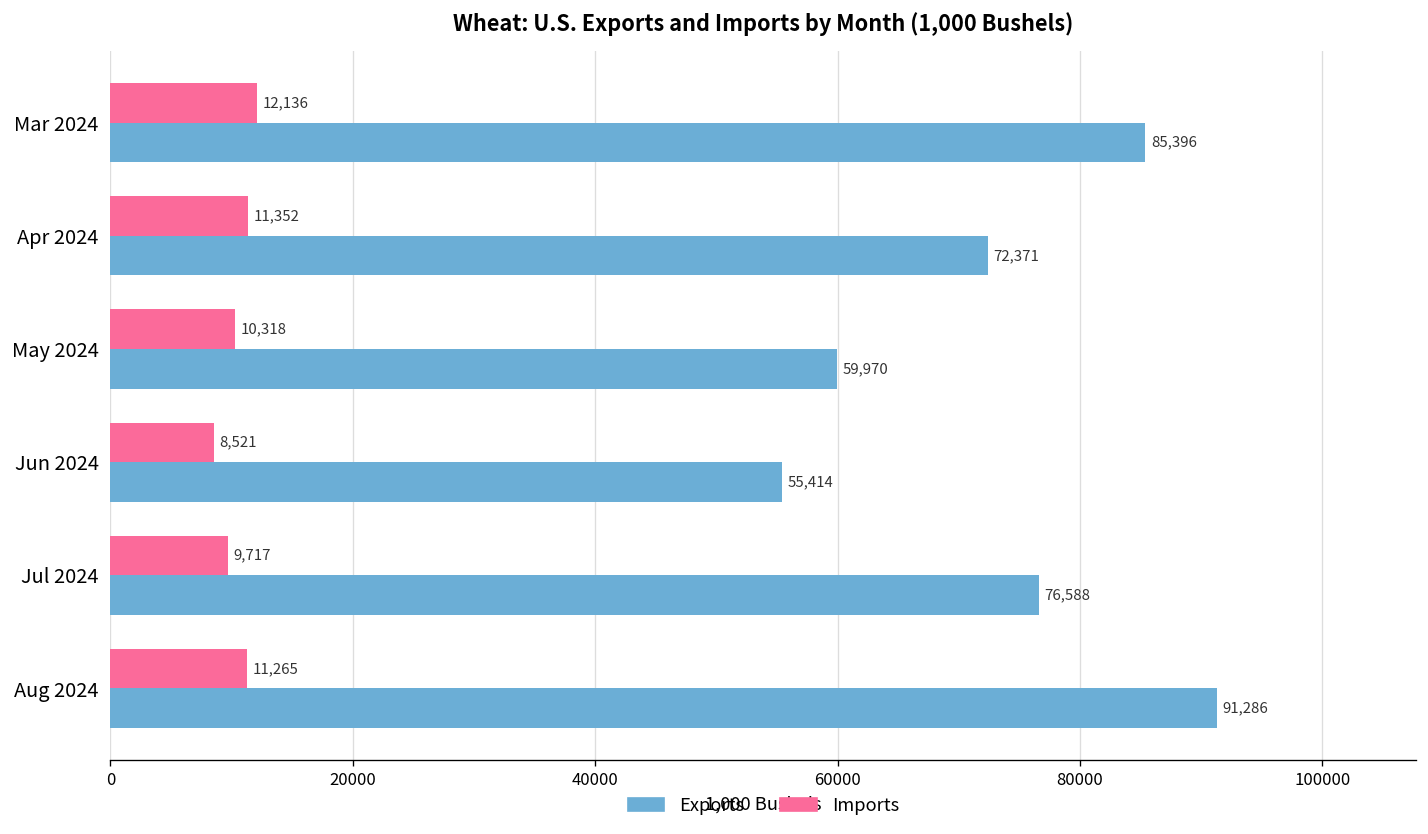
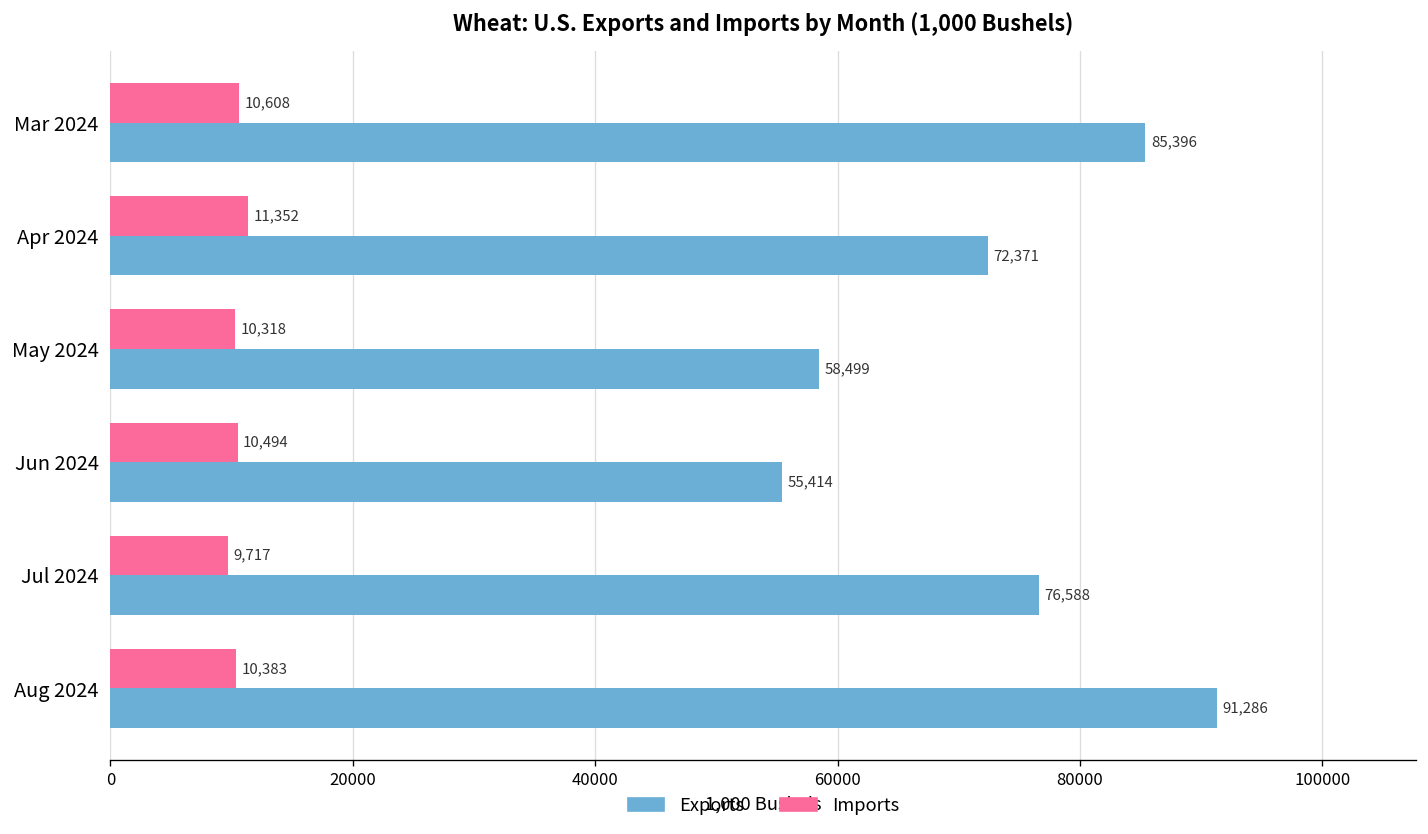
  {
    "Exports": {
      "Mar 2024": "85,396",
      "Apr 2024": "72,371",
-     "May 2024": "59,970",
+     "May 2024": "58,499",
      "Jun 2024": "55,414",
      "Jul 2024": "76,588",
      "Aug 2024": "91,286"
    },
    "Imports": {
-     "Mar 2024": "12,136",
+     "Mar 2024": "10,608",
      "Apr 2024": "11,352",
      "May 2024": "10,318",
-     "Jun 2024": "8,521",
+     "Jun 2024": "10,494",
      "Jul 2024": "9,717",
-     "Aug 2024": "11,265"
+     "Aug 2024": "10,383"
    }
  }
